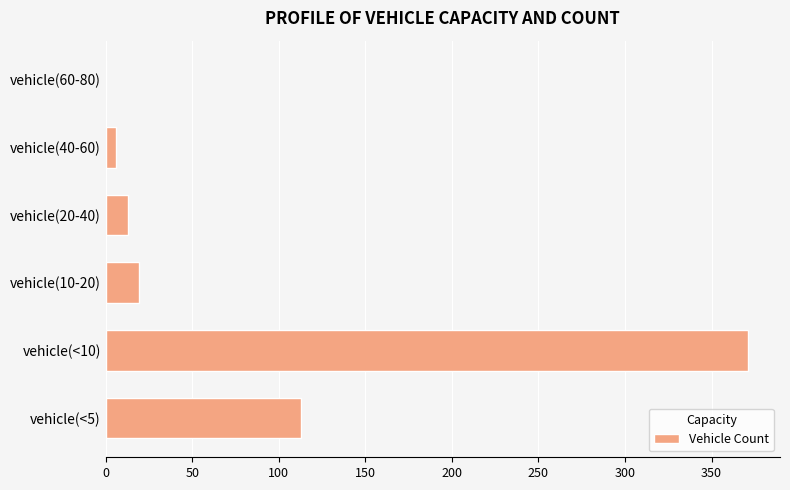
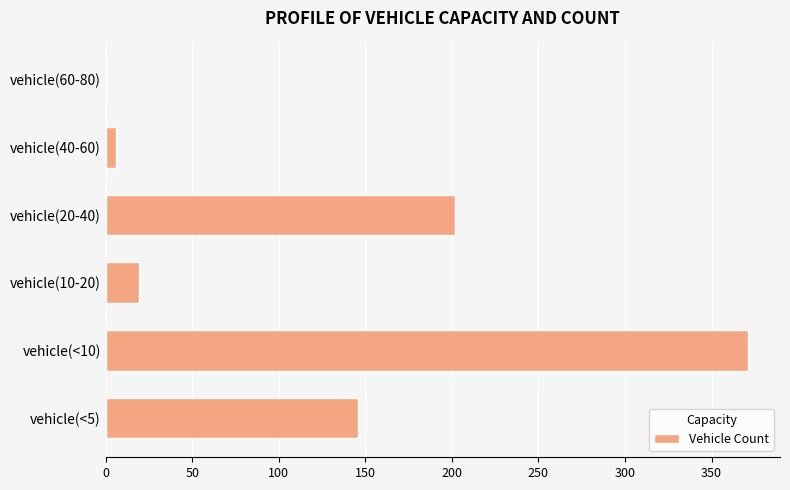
  {
    "vehicle(60-80)": 0,
    "vehicle(40-60)": 6,
-   "vehicle(20-40)": 13,
+   "vehicle(20-40)": 202,
    "vehicle(10-20)": 19,
    "vehicle(<10)": 371,
-   "vehicle(<5)": 113
+   "vehicle(<5)": 146
  }
